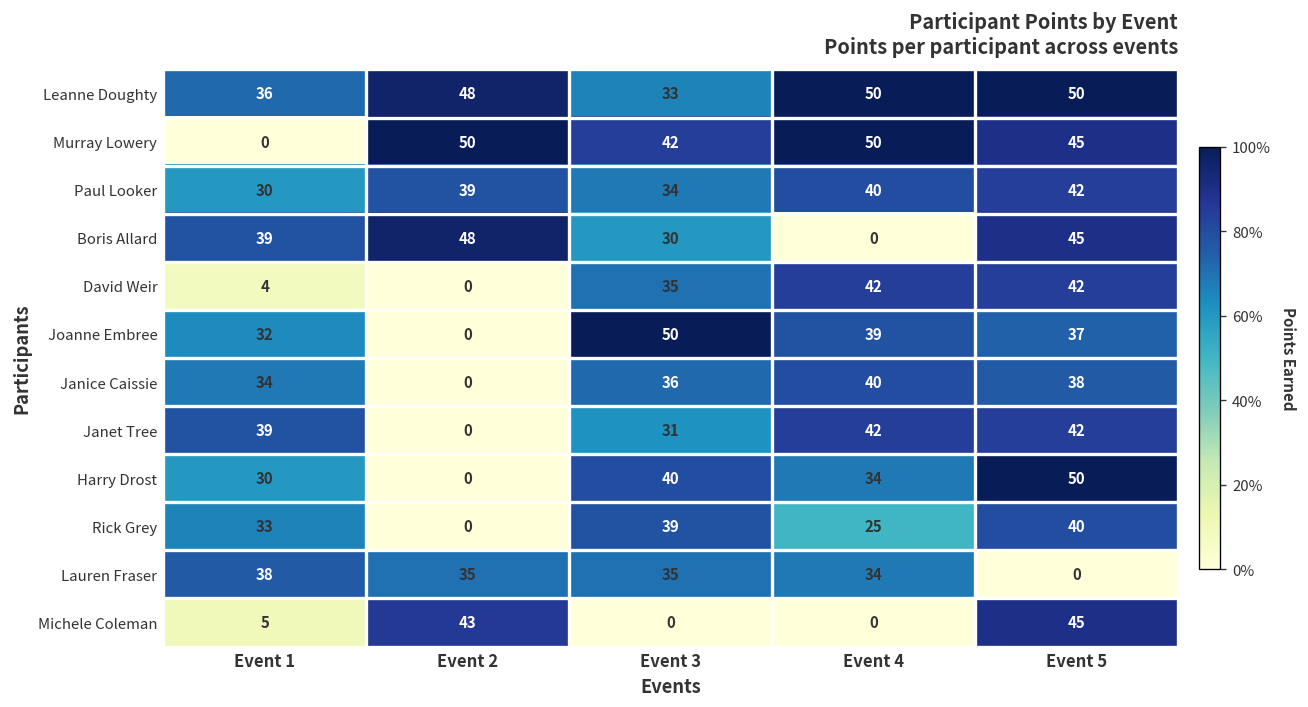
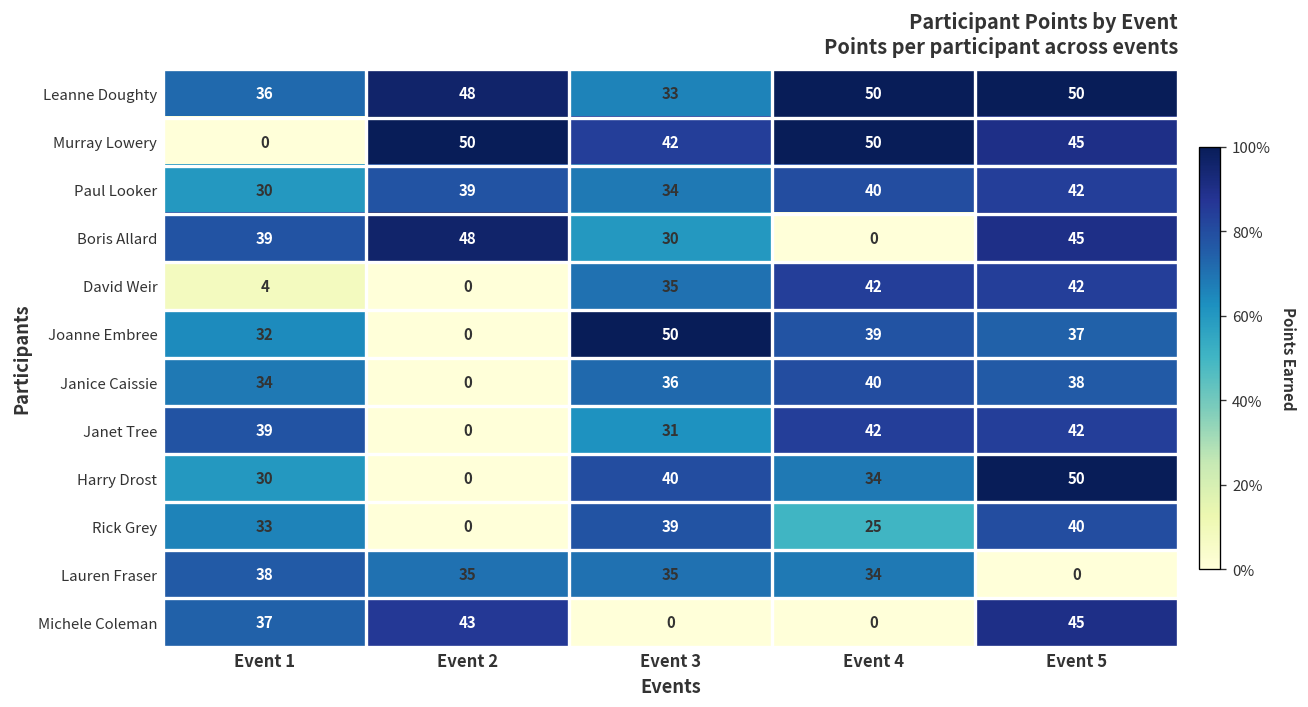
  {
    "Leanne Doughty": {
      "Event 1": 36,
      "Event 2": 48,
      "Event 3": 33,
      "Event 4": 50,
      "Event 5": 50
    },
    "Murray Lowery": {
      "Event 1": 0,
      "Event 2": 50,
      "Event 3": 42,
      "Event 4": 50,
      "Event 5": 45
    },
    "Paul Looker": {
      "Event 1": 30,
      "Event 2": 39,
      "Event 3": 34,
      "Event 4": 40,
      "Event 5": 42
    },
    "Boris Allard": {
      "Event 1": 39,
      "Event 2": 48,
      "Event 3": 30,
      "Event 4": 0,
      "Event 5": 45
    },
    "David Weir": {
      "Event 1": 4,
      "Event 2": 0,
      "Event 3": 35,
      "Event 4": 42,
      "Event 5": 42
    },
    "Joanne Embree": {
      "Event 1": 32,
      "Event 2": 0,
      "Event 3": 50,
      "Event 4": 39,
      "Event 5": 37
    },
    "Janice Caissie": {
      "Event 1": 34,
      "Event 2": 0,
      "Event 3": 36,
      "Event 4": 40,
      "Event 5": 38
    },
    "Janet Tree": {
      "Event 1": 39,
      "Event 2": 0,
      "Event 3": 31,
      "Event 4": 42,
      "Event 5": 42
    },
    "Harry Drost": {
      "Event 1": 30,
      "Event 2": 0,
      "Event 3": 40,
      "Event 4": 34,
      "Event 5": 50
    },
    "Rick Grey": {
      "Event 1": 33,
      "Event 2": 0,
      "Event 3": 39,
      "Event 4": 25,
      "Event 5": 40
    },
    "Lauren Fraser": {
      "Event 1": 38,
      "Event 2": 35,
      "Event 3": 35,
      "Event 4": 34,
      "Event 5": 0
    },
    "Michele Coleman": {
-     "Event 1": 5,
+     "Event 1": 37,
      "Event 2": 43,
      "Event 3": 0,
      "Event 4": 0,
      "Event 5": 45
    }
  }
